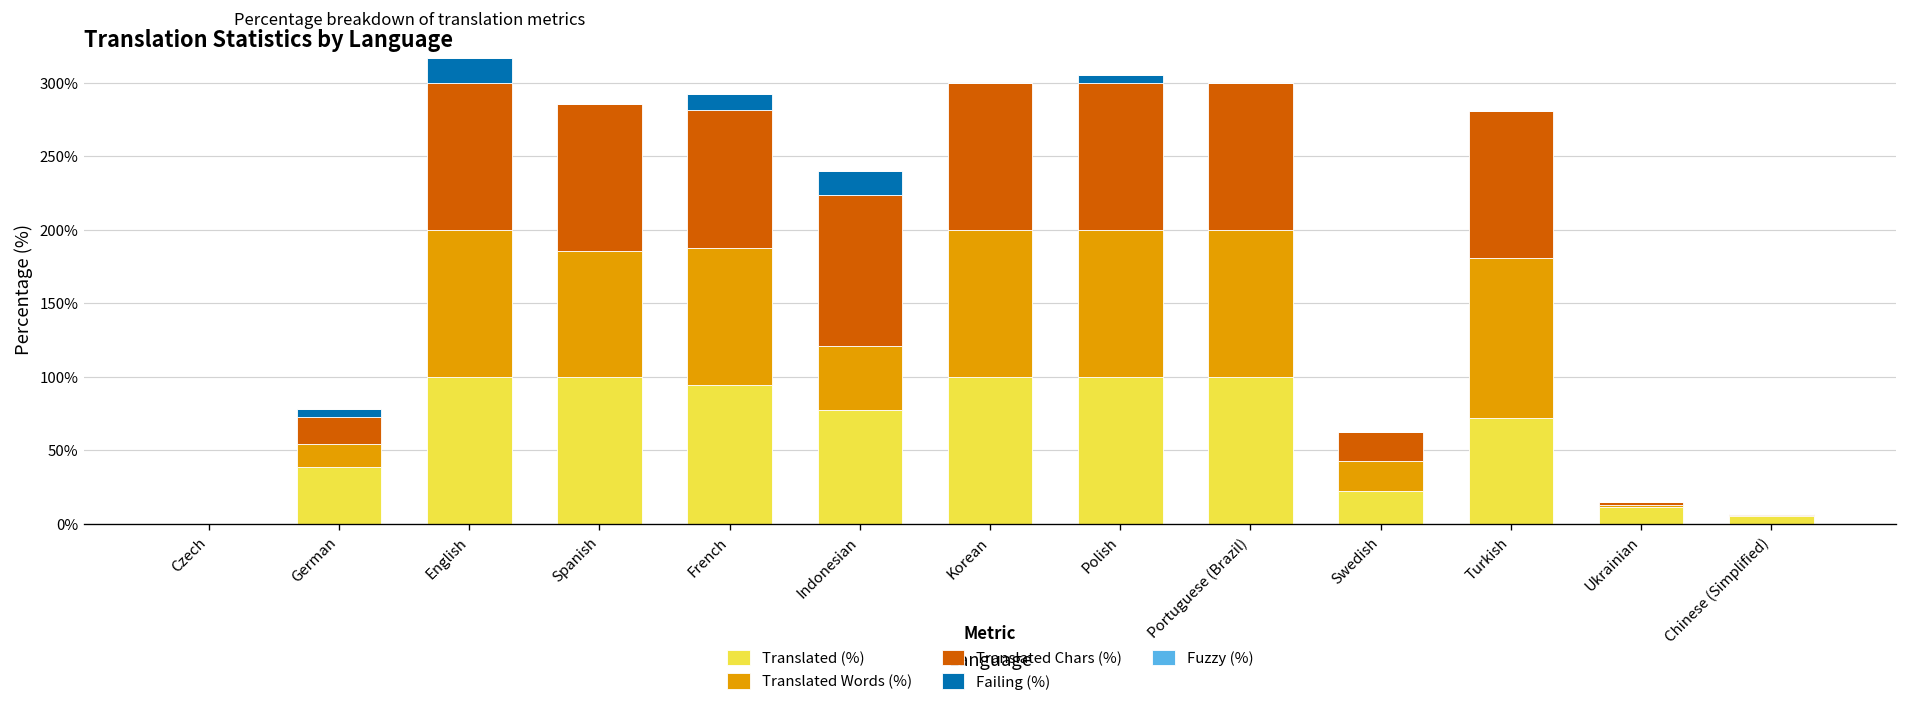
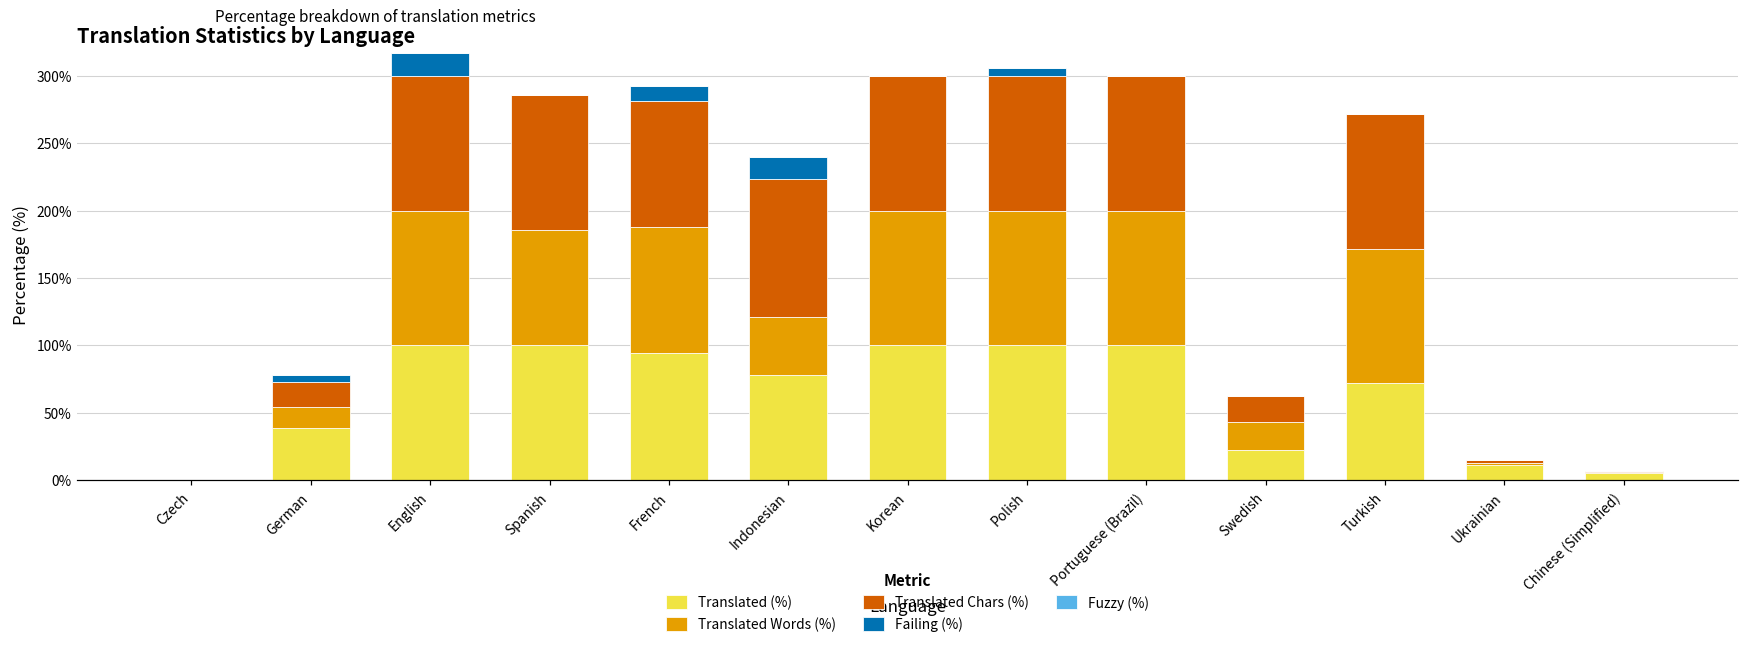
  {
    "Translated (%)": {
      "Czech": "0%",
      "German": "39%",
      "English": "100%",
      "Spanish": "100%",
      "French": "94%",
      "Indonesian": "78%",
      "Korean": "100%",
      "Polish": "100%",
      "Portuguese (Brazil)": "100%",
      "Swedish": "22%",
      "Turkish": "72%",
      "Ukrainian": "11%",
      "Chinese (Simplified)": "6%"
    },
    "Translated Words (%)": {
      "Czech": "0%",
      "German": "15%",
      "English": "100%",
      "Spanish": "86%",
      "French": "93%",
      "Indonesian": "43%",
      "Korean": "100%",
      "Polish": "100%",
      "Portuguese (Brazil)": "100%",
      "Swedish": "21%",
-     "Turkish": "109%"
+     "Turkish": "100%"
    },
    "Translated Chars (%)": {
      "Czech": "0%",
      "German": "19%",
      "English": "100%",
      "Spanish": "100%",
      "French": "94%",
      "Indonesian": "102%",
      "Korean": "100%",
      "Polish": "100%",
      "Portuguese (Brazil)": "100%",
      "Swedish": "20%",
      "Turkish": "100%"
    },
    "Fuzzy (%)": {
      "Czech": "0%",
      "Spanish": "0%",
      "Korean": "0%",
      "Portuguese (Brazil)": "0%",
      "Swedish": "0%",
      "Turkish": "0%",
      "Ukrainian": "0%",
      "Chinese (Simplified)": "0%"
    }
  }
